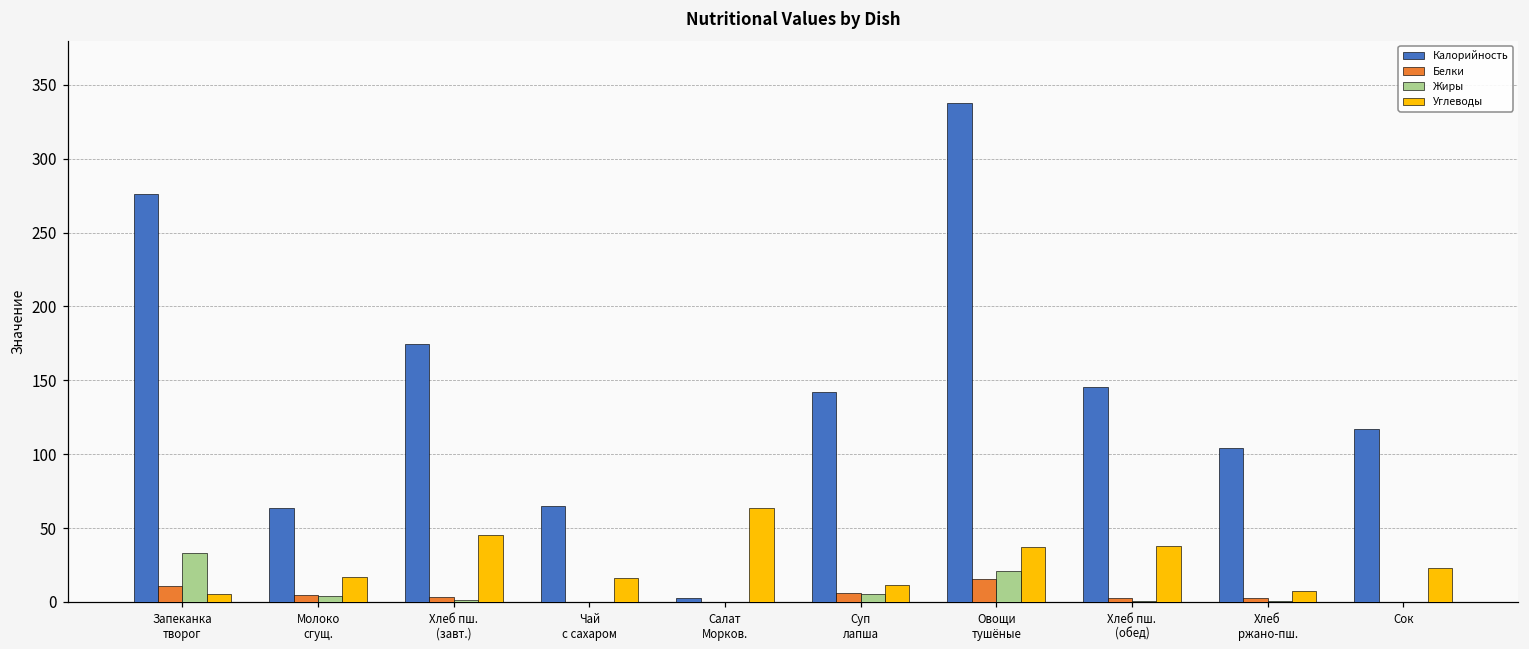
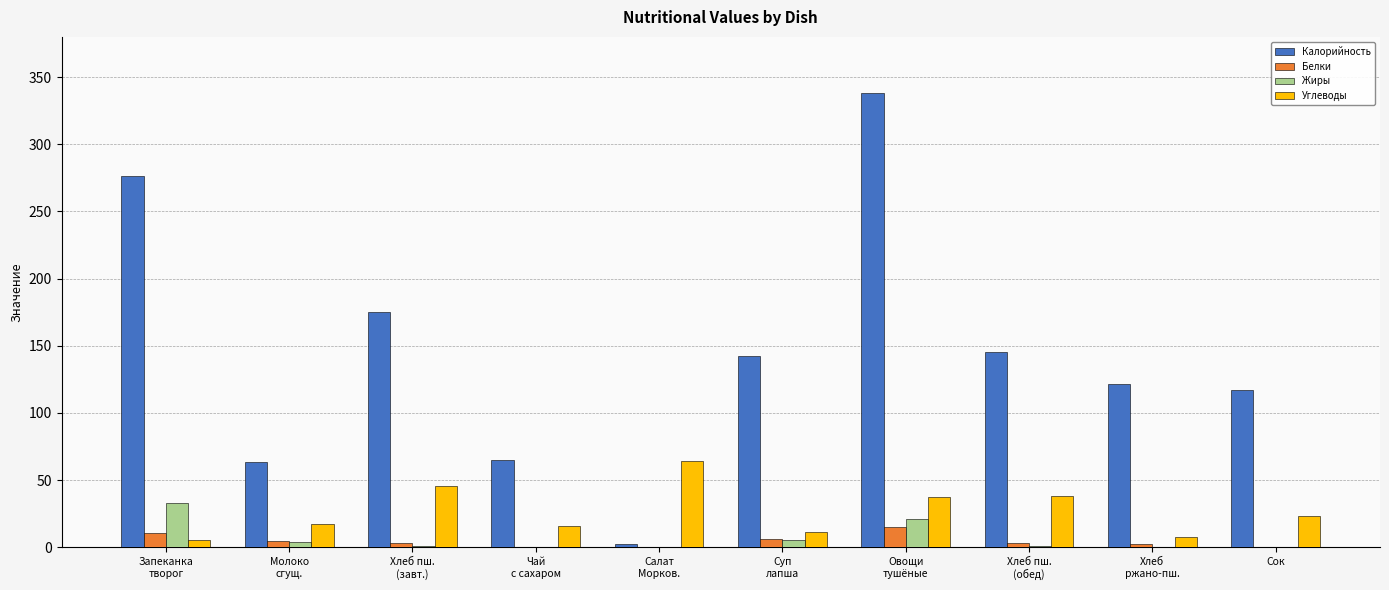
  {
    "Калорийность": {
      "Запеканка творог": 276,
      "Молоко сгущ.": 64,
      "Хлеб пш. (завт.)": 175,
      "Чай с сахаром": 65,
      "Салат Морков.": 3,
      "Суп лапша": 142,
      "Овощи тушёные": 338,
      "Хлеб пш. (обед)": 146,
-     "Хлеб ржано-пш.": 104,
+     "Хлеб ржано-пш.": 121,
      "Сок": 117
    },
    "Белки": {
      "Запеканка творог": 11,
      "Молоко сгущ.": 5,
      "Хлеб пш. (завт.)": 3,
      "Суп лапша": 6,
      "Овощи тушёные": 15,
      "Хлеб пш. (обед)": 3,
      "Хлеб ржано-пш.": 3,
      "Сок": 0
    },
    "Жиры": {
      "Запеканка творог": 33,
      "Молоко сгущ.": 4,
      "Чай с сахаром": 0,
      "Салат Морков.": 0,
      "Суп лапша": 6,
      "Овощи тушёные": 21,
      "Сок": 0
    },
    "Углеводы": {
      "Запеканка творог": 5,
      "Молоко сгущ.": 17,
      "Хлеб пш. (завт.)": 45,
      "Чай с сахаром": 16,
      "Салат Морков.": 64,
      "Суп лапша": 12,
      "Овощи тушёные": 37,
      "Хлеб пш. (обед)": 38,
      "Хлеб ржано-пш.": 7,
      "Сок": 23
    }
  }
